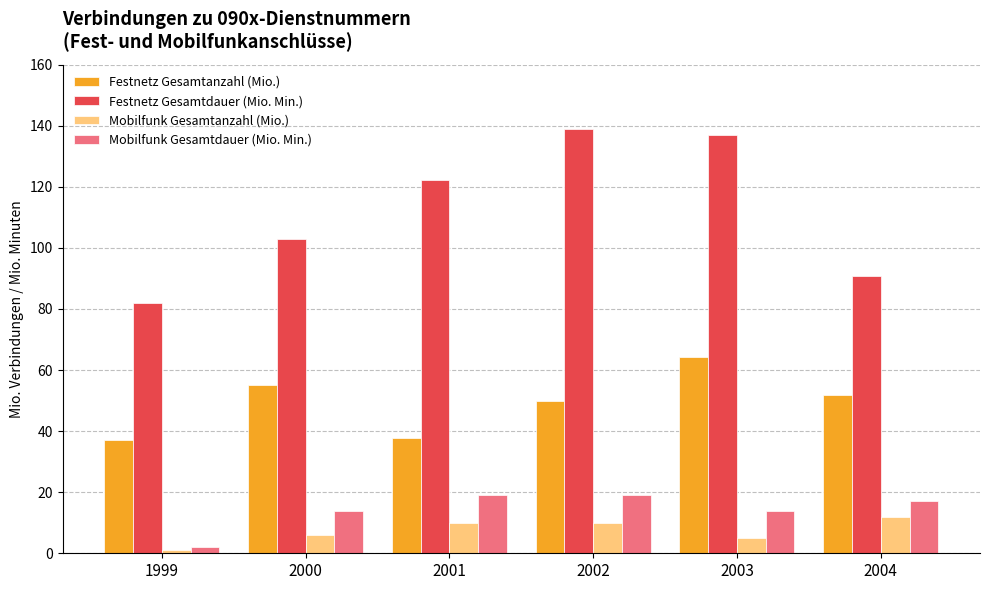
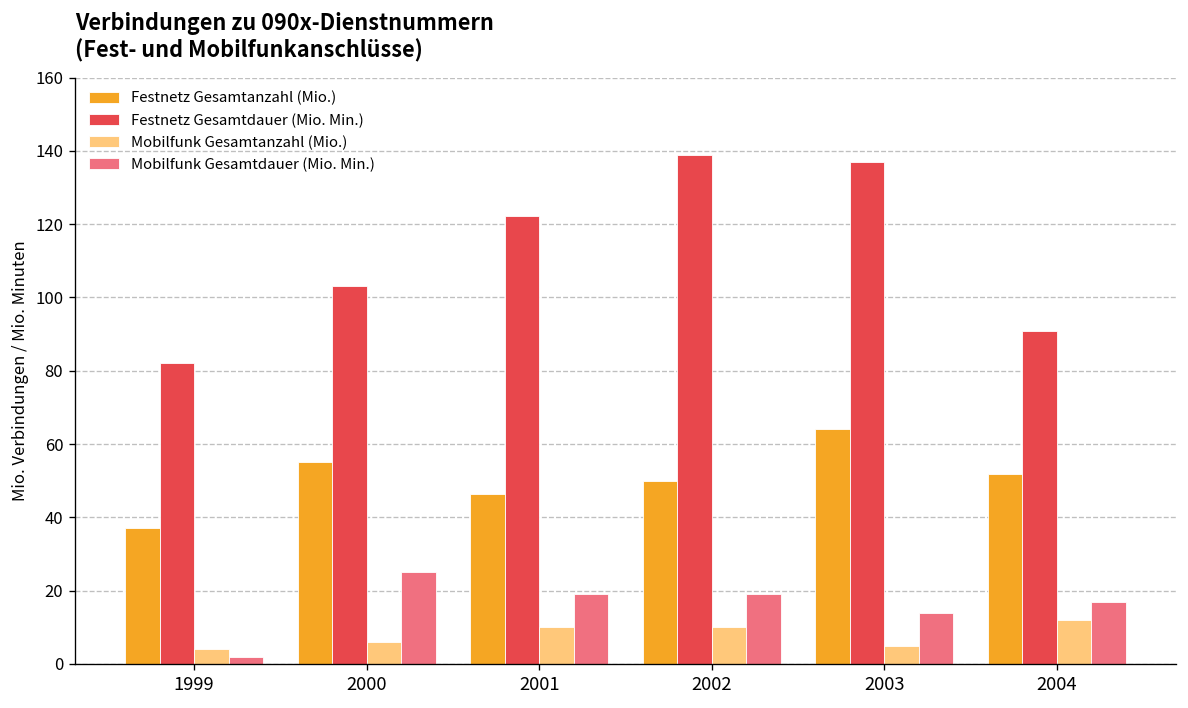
  {
    "Festnetz Gesamtanzahl (Mio.)": {
      "1999": 37,
      "2000": 55,
-     "2001": 38,
+     "2001": 46,
      "2002": 50,
      "2003": 64,
      "2004": 52
    },
    "Festnetz Gesamtdauer (Mio. Min.)": {
      "1999": 82,
      "2000": 103,
      "2001": 122,
      "2002": 139,
      "2003": 137,
      "2004": 91
    },
    "Mobilfunk Gesamtanzahl (Mio.)": {
-     "1999": 1,
+     "1999": 4,
      "2000": 6,
      "2001": 10,
      "2002": 10,
      "2003": 5,
      "2004": 12
    },
    "Mobilfunk Gesamtdauer (Mio. Min.)": {
      "1999": 2,
-     "2000": 14,
+     "2000": 25,
      "2001": 19,
      "2002": 19,
      "2003": 14,
      "2004": 17
    }
  }
